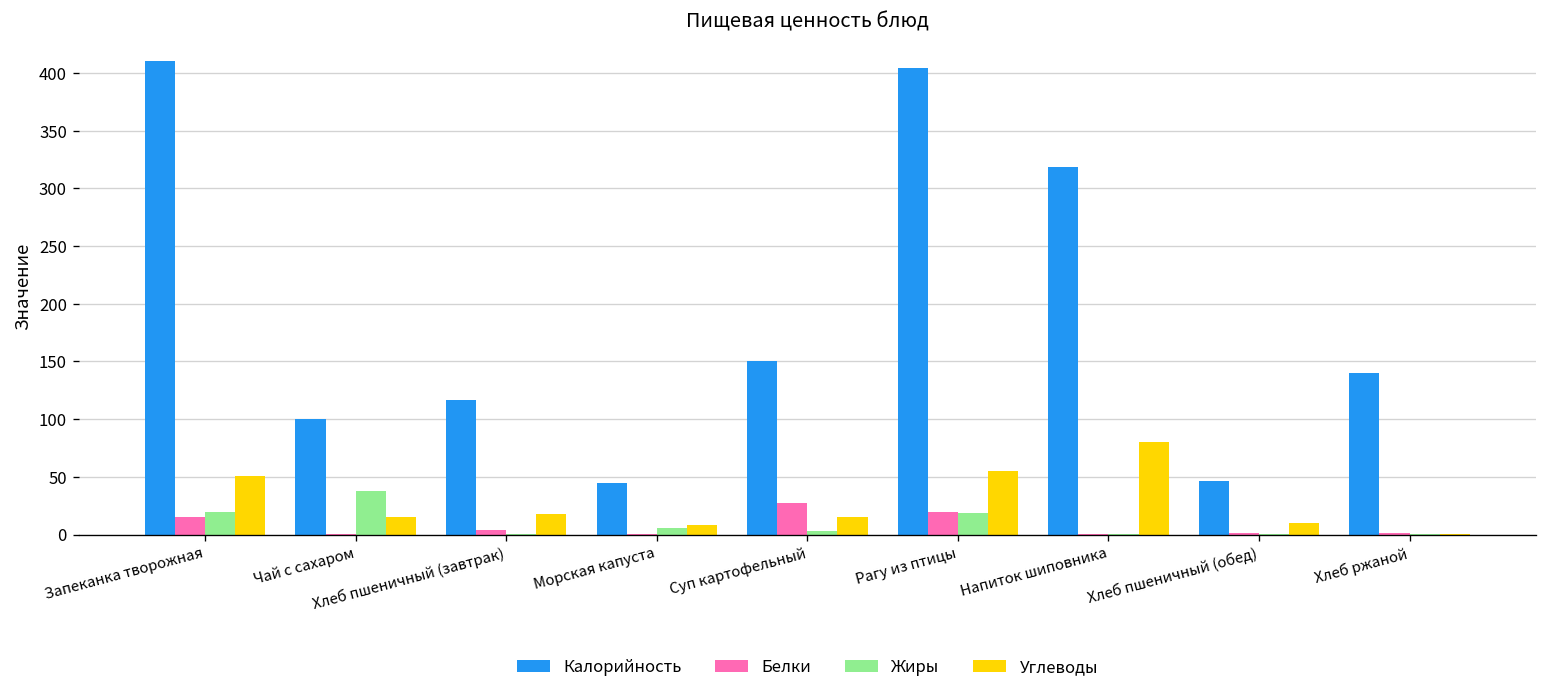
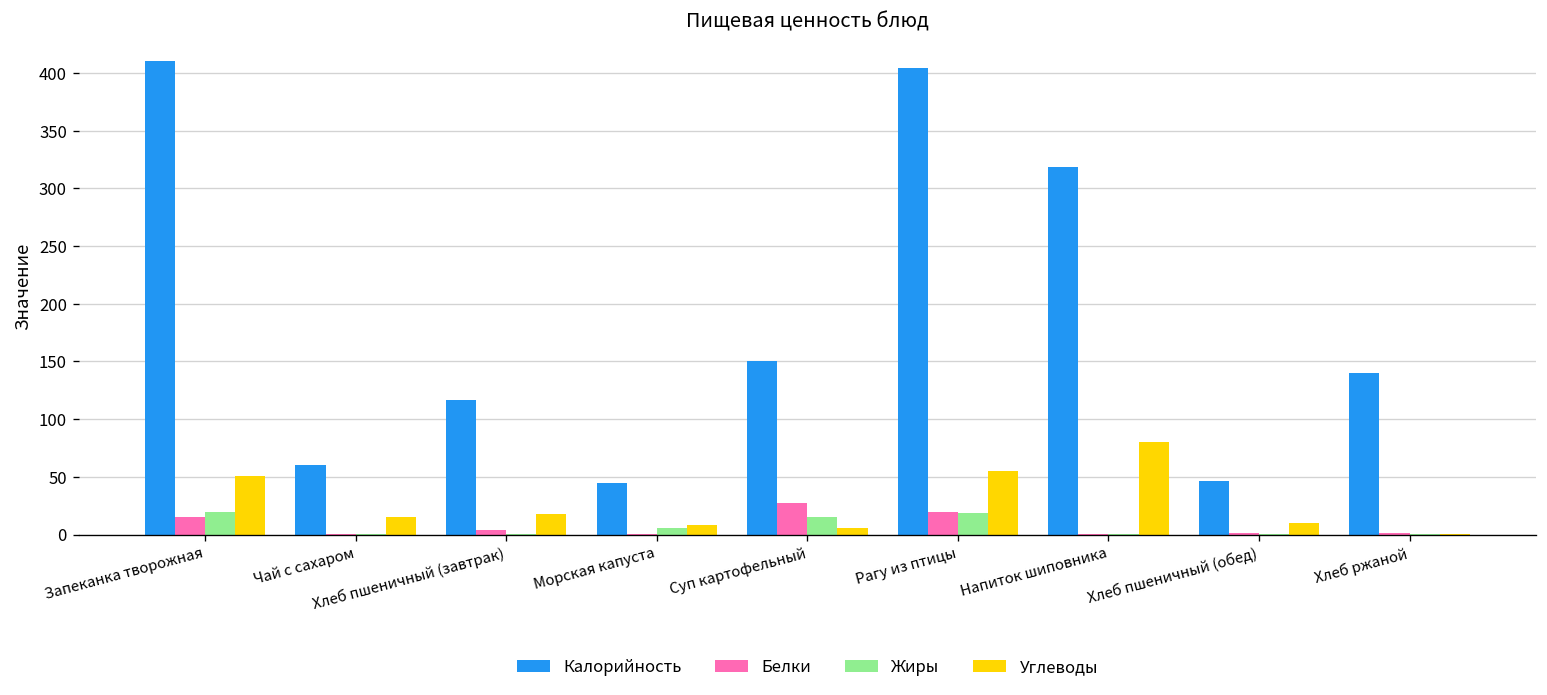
  {
    "Калорийность": {
      "Запеканка творожная": 410,
-     "Чай с сахаром": 100,
+     "Чай с сахаром": 60,
      "Хлеб пшеничный (завтрак)": 120,
      "Морская капуста": 40,
      "Суп картофельный": 150,
      "Рагу из птицы": 400,
      "Напиток шиповника": 320,
      "Хлеб пшеничный (обед)": 50,
      "Хлеб ржаной": 140
    },
    "Белки": {
      "Запеканка творожная": 20,
      "Хлеб пшеничный (завтрак)": 0,
      "Суп картофельный": 30,
      "Рагу из птицы": 20
    },
    "Жиры": {
      "Запеканка творожная": 20,
-     "Чай с сахаром": 40,
+     "Чай с сахаром": 0,
      "Морская капуста": 10,
-     "Суп картофельный": 0,
+     "Суп картофельный": 10,
      "Рагу из птицы": 20
    },
    "Углеводы": {
      "Запеканка творожная": 50,
      "Чай с сахаром": 20,
      "Хлеб пшеничный (завтрак)": 20,
      "Морская капуста": 10,
-     "Суп картофельный": 20,
+     "Суп картофельный": 10,
      "Рагу из птицы": 50,
      "Напиток шиповника": 80,
      "Хлеб пшеничный (обед)": 10
    }
  }
